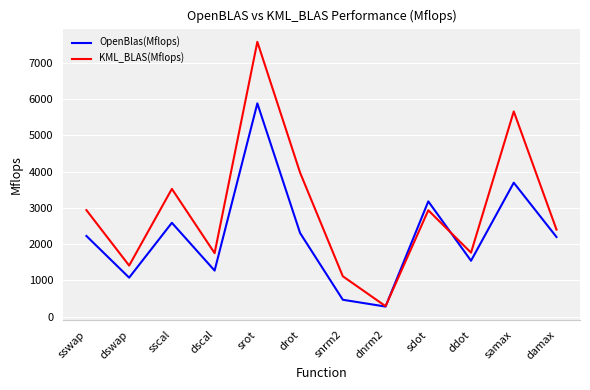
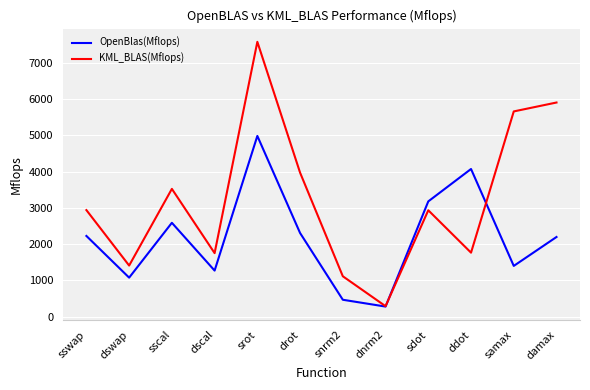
  {
    "OpenBlas(Mflops)": {
      "sswap": 2200,
      "dswap": 1100,
      "sscal": 2600,
      "dscal": 1300,
-     "srot": 5900,
+     "srot": 5000,
      "drot": 2300,
      "snrm2": 500,
      "sdot": 3200,
-     "ddot": 1500,
-     "samax": 3700,
+     "ddot": 4100,
+     "samax": 1400,
      "damax": 2200
    },
    "KML_BLAS(Mflops)": {
      "sswap": 2900,
      "dswap": 1400,
      "sscal": 3500,
      "dscal": 1700,
      "srot": 7600,
      "drot": 4000,
      "snrm2": 1100,
      "sdot": 2900,
      "ddot": 1800,
      "samax": 5700,
-     "damax": 2400
+     "damax": 5900
    }
  }
